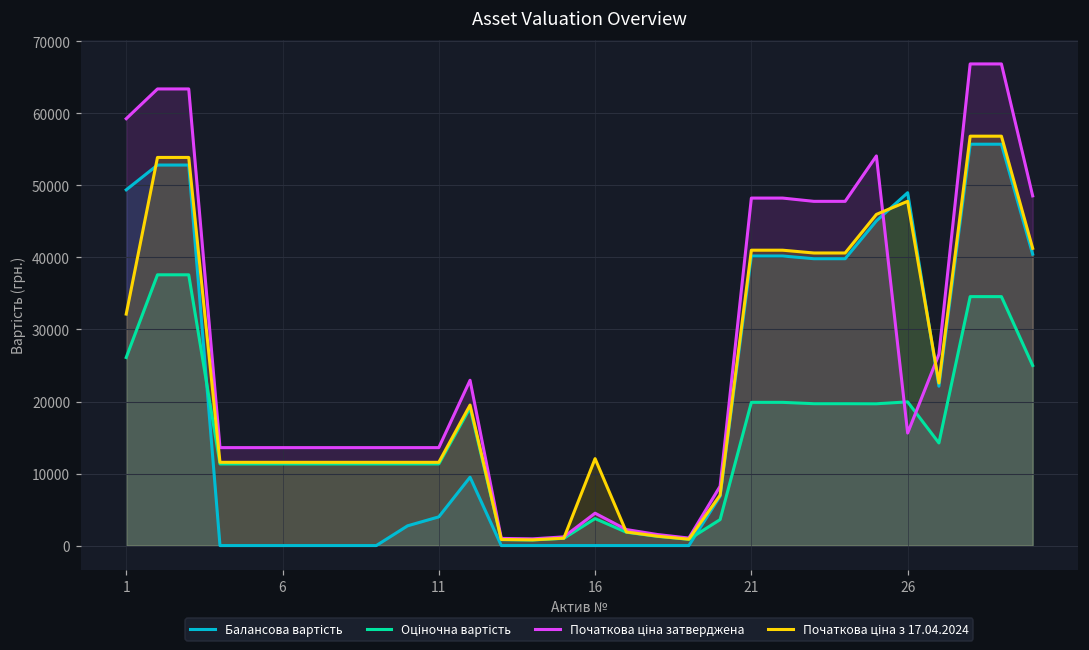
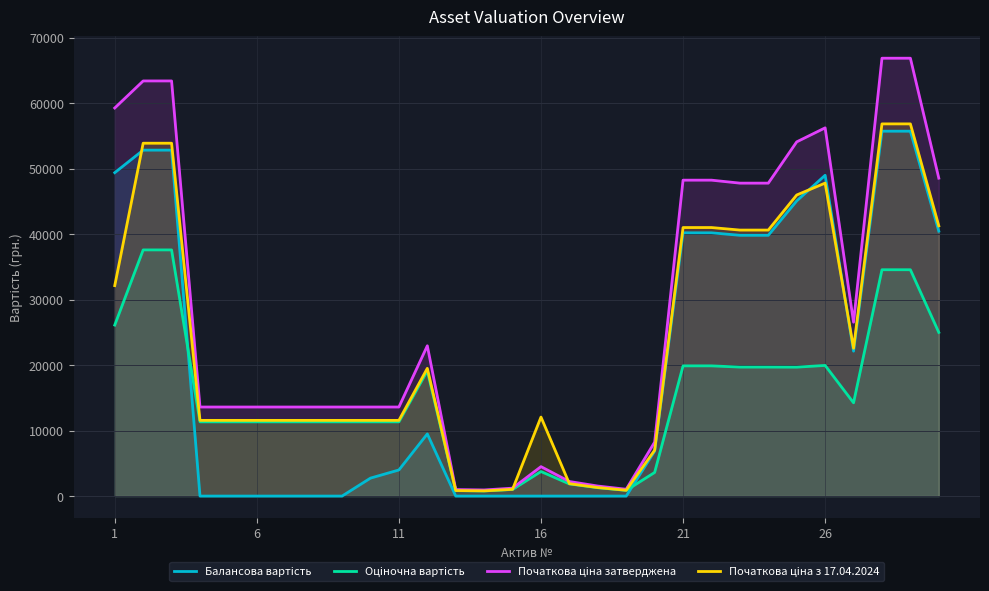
  {
    "Балансова вартість": {
      "1": 49000,
      "6": 0,
      "11": 4000,
      "16": 0,
      "21": 40000,
      "26": 49000
    },
    "Оціночна вартість": {
      "1": 26000,
      "16": 4000,
      "21": 20000,
      "26": 20000
    },
    "Початкова ціна затверджена": {
      "1": 59000,
      "6": 14000,
      "11": 14000,
      "16": 4000,
      "21": 48000,
-     "26": 16000
+     "26": 56000
    },
    "Початкова ціна з 17.04.2024": {
      "1": 32000,
      "16": 12000,
      "21": 41000,
      "26": 48000
    }
  }
